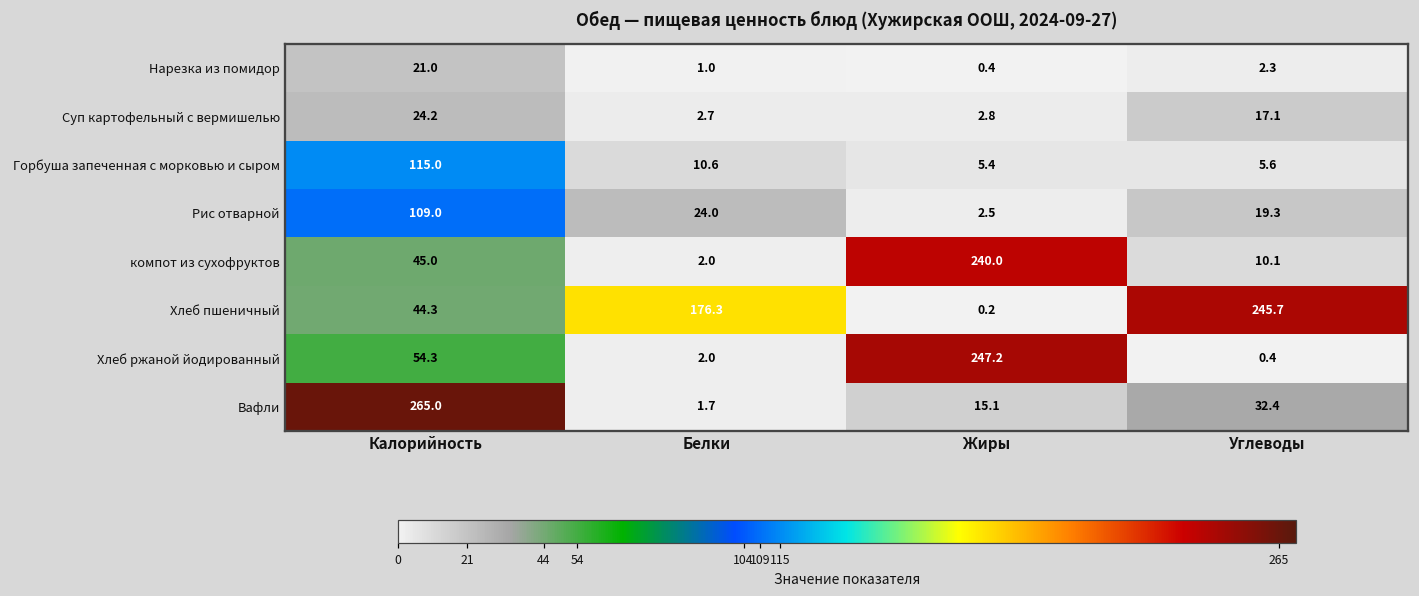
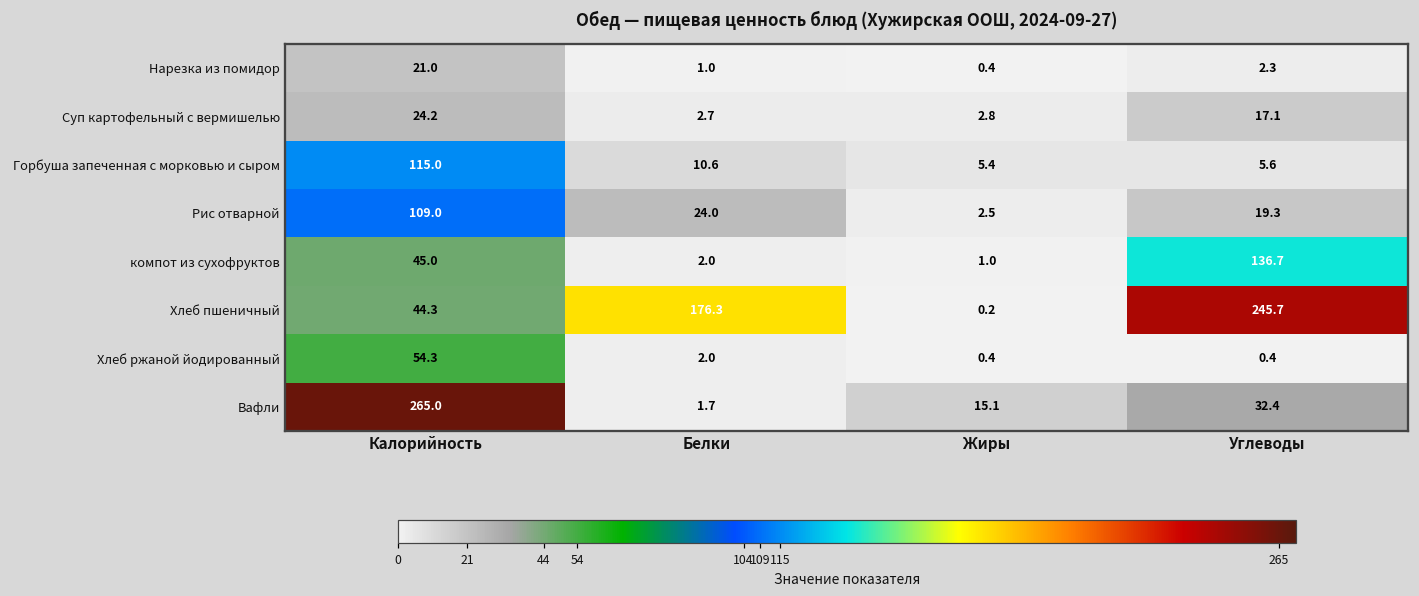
  {
    "Нарезка из помидор": {
      "Калорийность": 21.0,
      "Белки": 1.0,
      "Жиры": 0.4,
      "Углеводы": 2.3
    },
    "Суп картофельный с вермишелью": {
      "Калорийность": 24.2,
      "Белки": 2.7,
      "Жиры": 2.8,
      "Углеводы": 17.1
    },
    "Горбуша запеченная с морковью и сыром": {
      "Калорийность": 115.0,
      "Белки": 10.6,
      "Жиры": 5.4,
      "Углеводы": 5.6
    },
    "Рис отварной": {
      "Калорийность": 109.0,
      "Белки": 24.0,
      "Жиры": 2.5,
      "Углеводы": 19.3
    },
    "компот из сухофруктов": {
      "Калорийность": 45.0,
      "Белки": 2.0,
-     "Жиры": 240.0,
-     "Углеводы": 10.1
+     "Жиры": 1.0,
+     "Углеводы": 136.7
    },
    "Хлеб пшеничный": {
      "Калорийность": 44.3,
      "Белки": 176.3,
      "Жиры": 0.2,
      "Углеводы": 245.7
    },
    "Хлеб ржаной йодированный": {
      "Калорийность": 54.3,
      "Белки": 2.0,
-     "Жиры": 247.2,
+     "Жиры": 0.4,
      "Углеводы": 0.4
    },
    "Вафли": {
      "Калорийность": 265.0,
      "Белки": 1.7,
      "Жиры": 15.1,
      "Углеводы": 32.4
    }
  }
